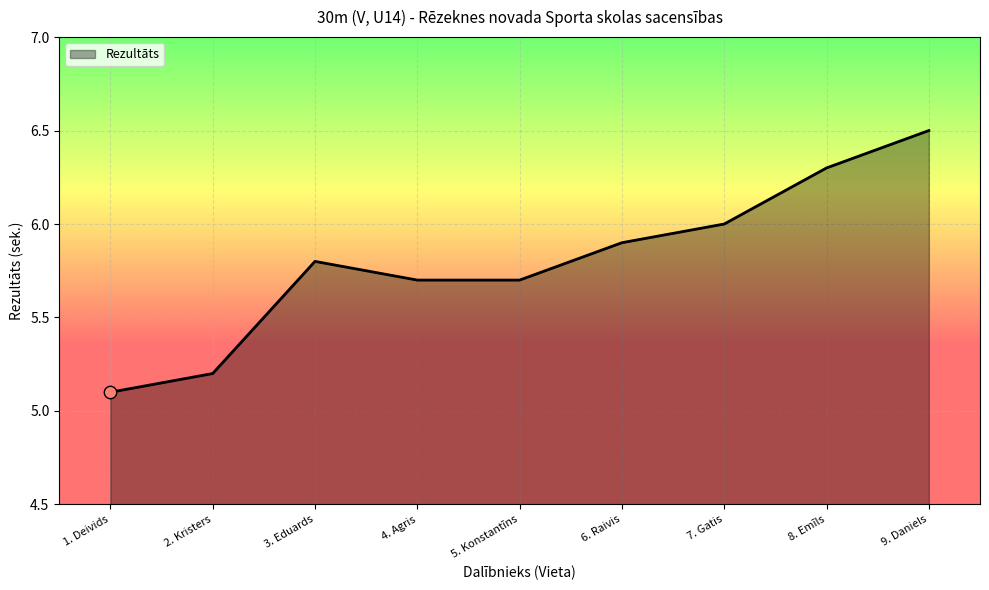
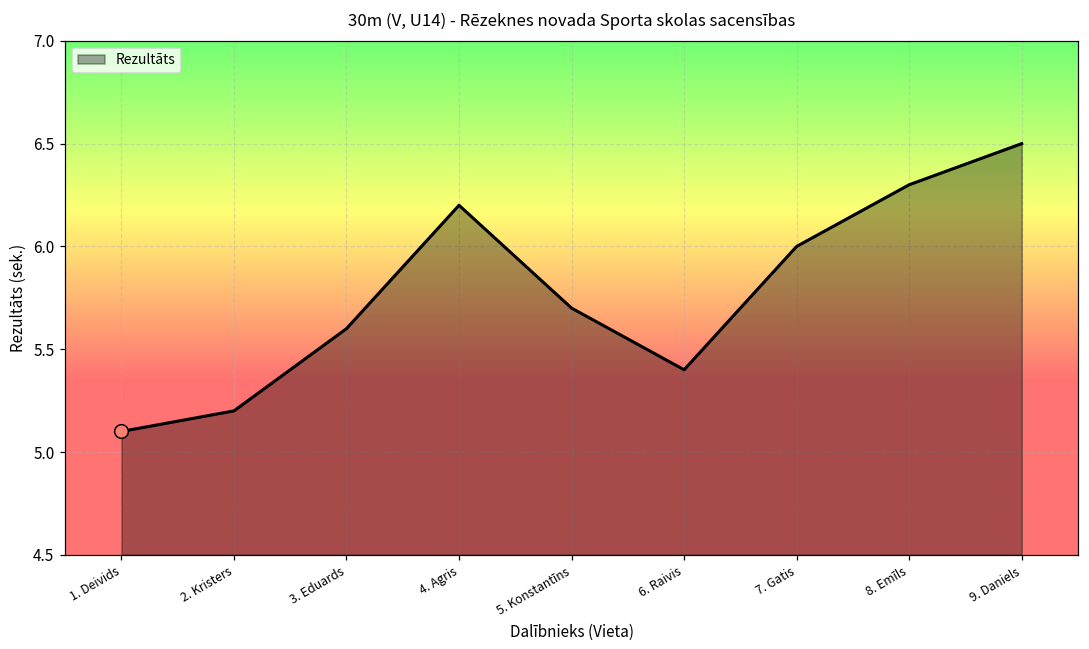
  {
    "Rezultāts": {
      "2. Kristers": 5.2,
-     "3. Eduards": 5.8,
-     "4. Agris": 5.7,
+     "3. Eduards": 5.6,
+     "4. Agris": 6.2,
      "5. Konstantīns": 5.7,
-     "6. Raivis": 5.9,
+     "6. Raivis": 5.4,
      "7. Gatis": 6.0,
      "8. Emīls": 6.3,
      "9. Daniels": 6.5
    }
  }
